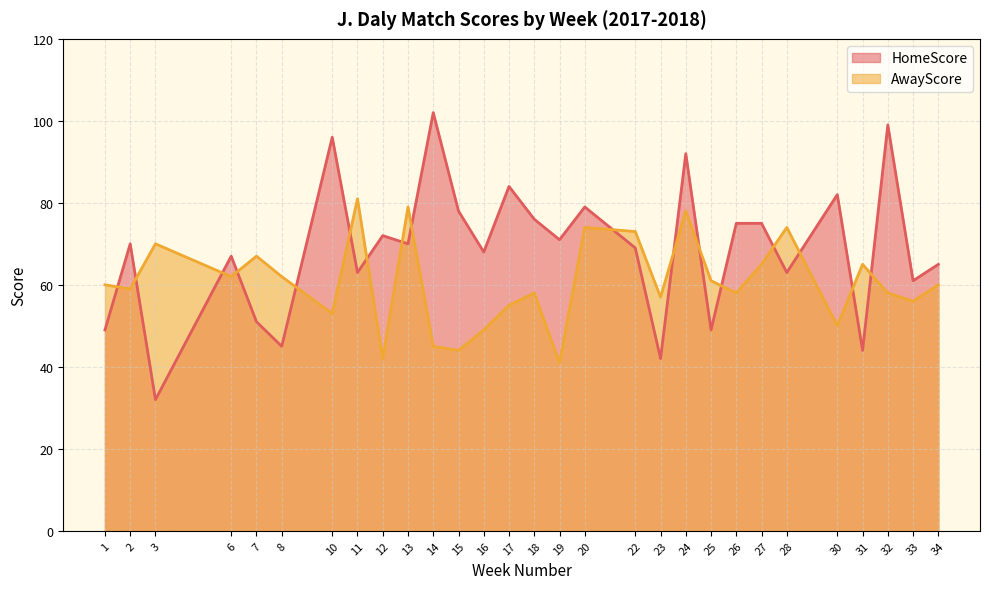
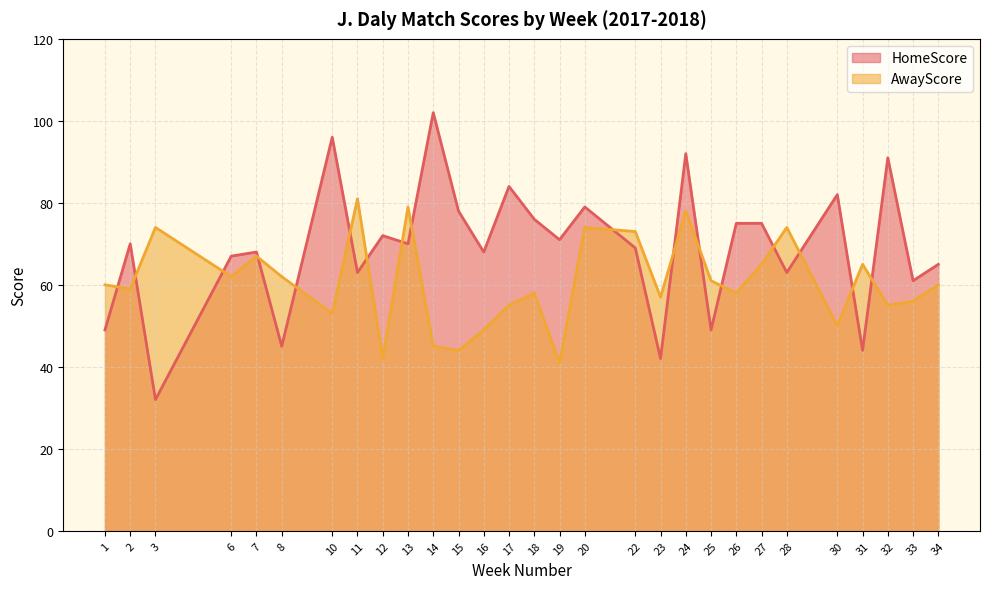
  {
    "HomeScore": {
      "1": 49,
      "2": 70,
      "3": 32,
      "6": 67,
-     "7": 51,
+     "7": 68,
      "8": 45,
      "10": 96,
      "11": 63,
      "12": 72,
      "13": 70,
      "14": 102,
      "15": 78,
      "16": 68,
      "17": 84,
      "18": 76,
      "19": 71,
      "20": 79,
      "22": 69,
      "23": 42,
      "24": 92,
      "25": 49,
      "26": 75,
      "27": 75,
      "28": 63,
      "30": 82,
      "31": 44,
-     "32": 99,
+     "32": 91,
      "33": 61,
      "34": 65
    },
    "AwayScore": {
      "1": 60,
      "2": 59,
-     "3": 70,
+     "3": 74,
      "6": 62,
      "7": 67,
      "8": 62,
      "10": 53,
      "11": 81,
      "12": 42,
      "13": 79,
      "14": 45,
      "15": 44,
      "16": 49,
      "17": 55,
      "18": 58,
      "19": 41,
      "20": 74,
      "22": 73,
      "23": 57,
      "24": 78,
      "25": 61,
      "26": 58,
      "27": 65,
      "28": 74,
      "30": 50,
      "31": 65,
-     "32": 58,
+     "32": 55,
      "33": 56,
      "34": 60
    }
  }
